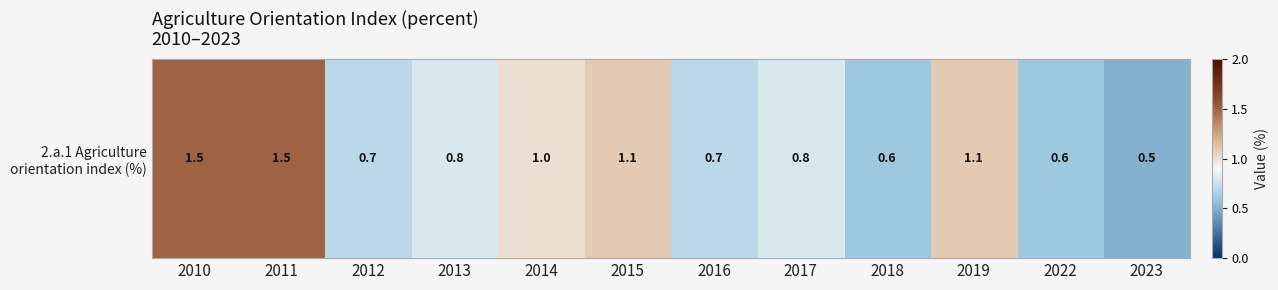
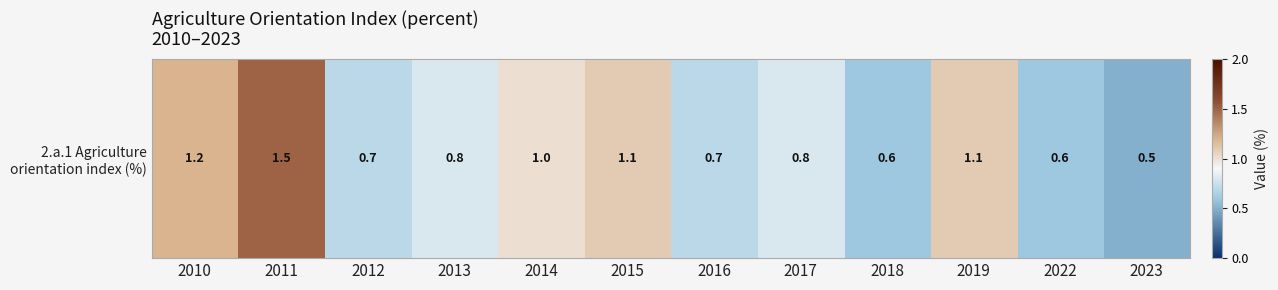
  {
    "2.a.1 Agriculture orientation index (%)": {
-     "2010": 1.5,
+     "2010": 1.2,
      "2011": 1.5,
      "2012": 0.7,
      "2013": 0.8,
      "2014": 1.0,
      "2015": 1.1,
      "2016": 0.7,
      "2017": 0.8,
      "2018": 0.6,
      "2019": 1.1,
      "2022": 0.6,
      "2023": 0.5
    }
  }
